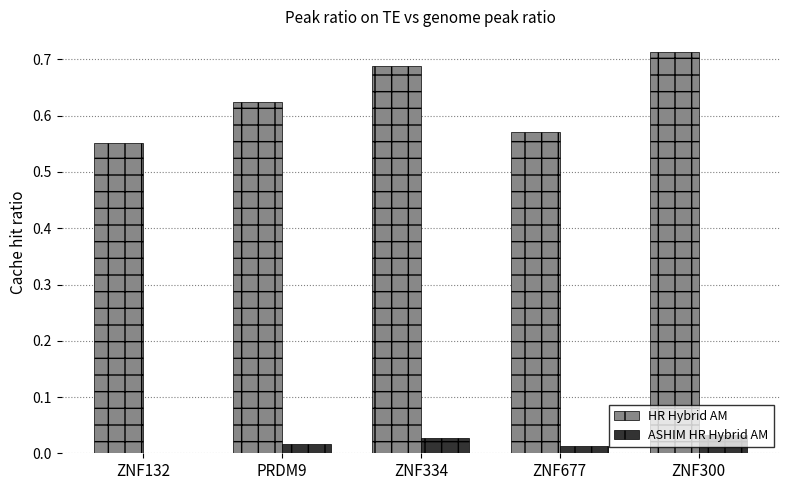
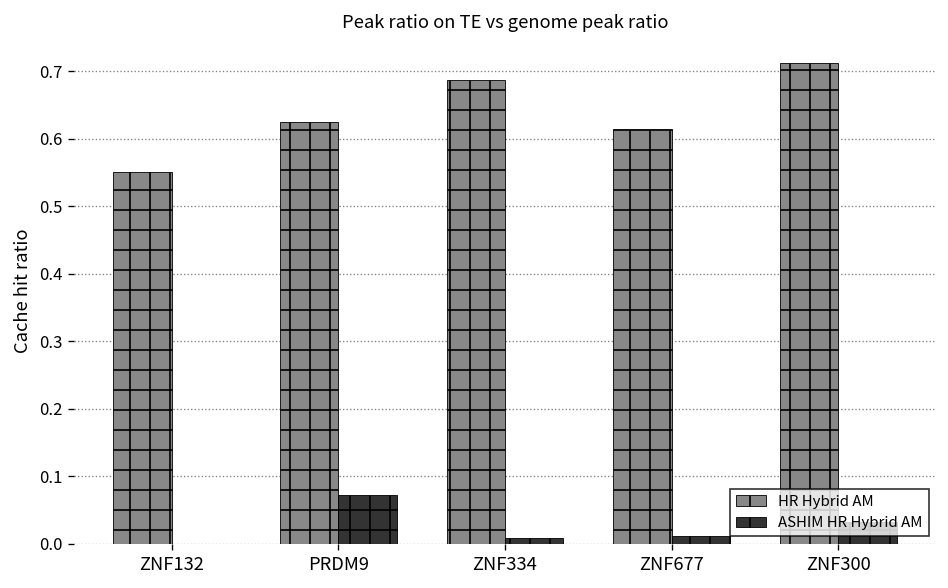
  {
    "HR Hybrid AM": {
      "ZNF132": 0.55,
      "PRDM9": 0.62,
      "ZNF334": 0.69,
-     "ZNF677": 0.57,
+     "ZNF677": 0.61,
      "ZNF300": 0.71
    },
    "ASHIM HR Hybrid AM": {
-     "PRDM9": 0.02,
-     "ZNF334": 0.03,
+     "PRDM9": 0.07,
+     "ZNF334": 0.01,
      "ZNF677": 0.01
    }
  }
